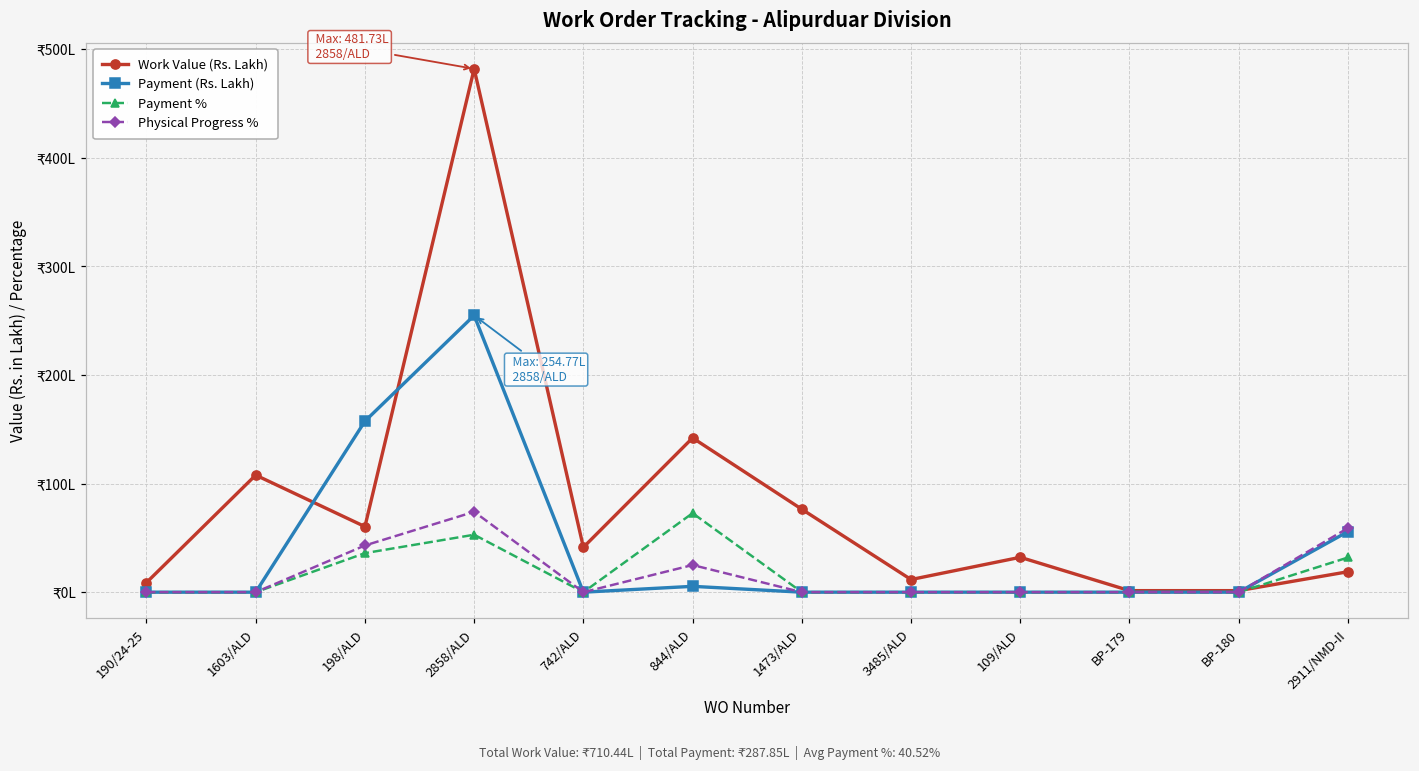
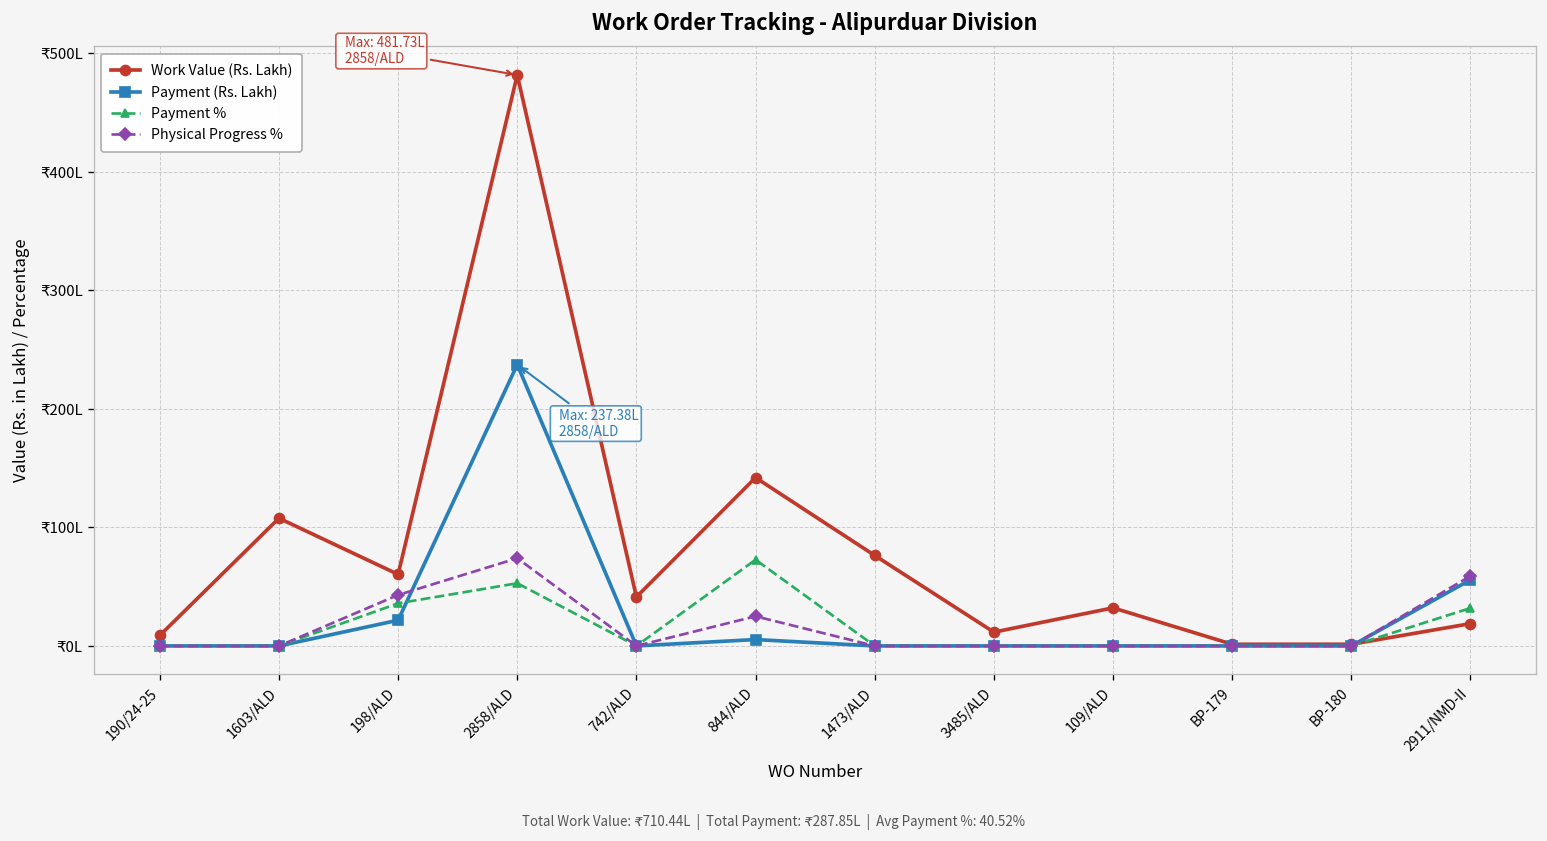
  {
    "Work Value (Rs. Lakh)": {
      "190/24-25": "₹10L",
      "1603/ALD": "₹110L",
      "198/ALD": "₹60L",
      "742/ALD": "₹40L",
      "844/ALD": "₹140L",
      "1473/ALD": "₹80L",
      "3485/ALD": "₹10L",
      "109/ALD": "₹30L",
      "2911/NMD-II": "₹20L"
    },
    "Payment (Rs. Lakh)": {
-     "198/ALD": "₹160L",
-     "2858/ALD": "254.77L"
+     "198/ALD": "₹20L",
+     "2858/ALD": "237.38L"
    },
    "Payment %": {
      "198/ALD": "₹40L",
      "2858/ALD": "₹50L",
      "844/ALD": "₹70L",
      "2911/NMD-II": "₹30L"
    },
    "Physical Progress %": {
      "198/ALD": "₹40L",
      "2858/ALD": "₹70L",
      "844/ALD": "₹30L",
      "2911/NMD-II": "₹60L"
    }
  }
